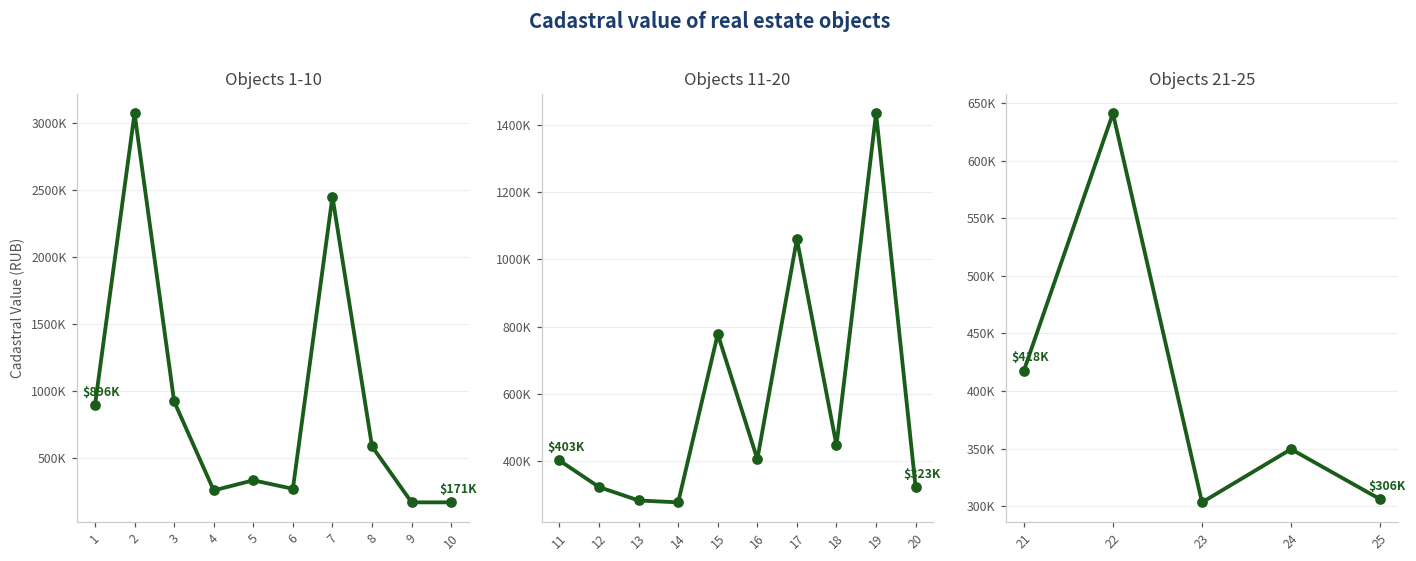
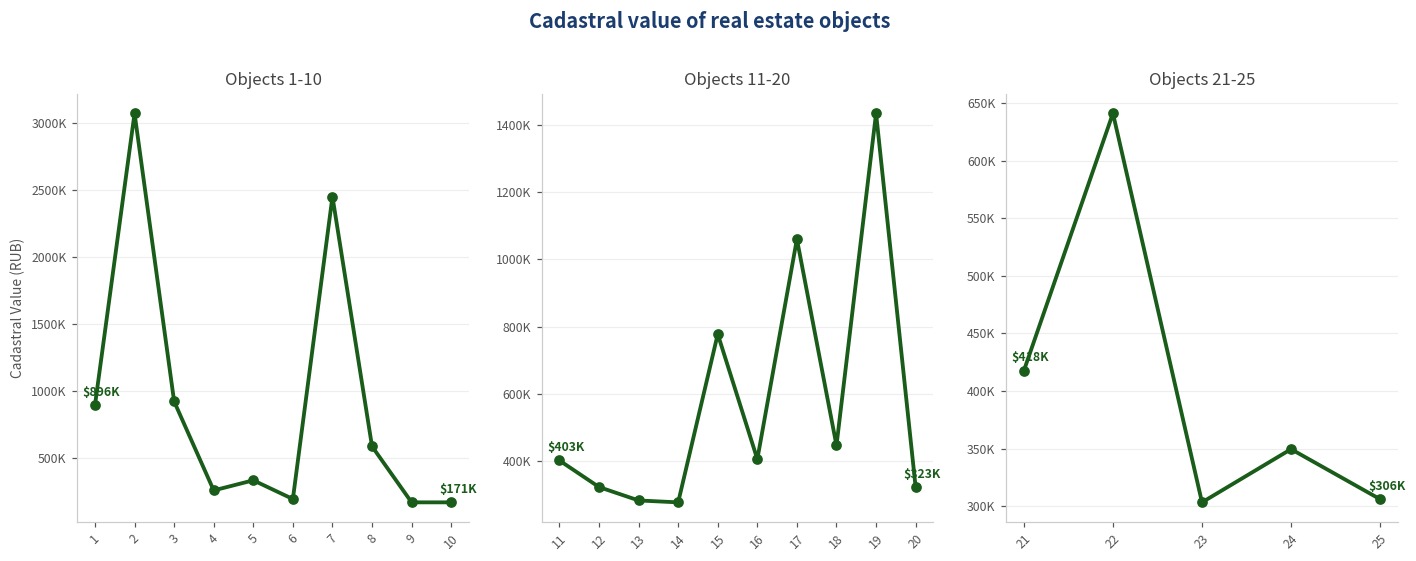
  {
    "Objects 1-10": {
      "2": "3070000",
      "3": "920000",
      "4": "260000",
      "5": "340000",
-     "6": "270000",
+     "6": "200000",
      "7": "2450000",
      "8": "590000",
      "9": "170000"
    },
    "Objects 11-20": {
      "11": "$403K",
      "20": "$323K"
    },
    "Objects 21-25": {
      "21": "$418K",
      "25": "$306K"
    }
  }
